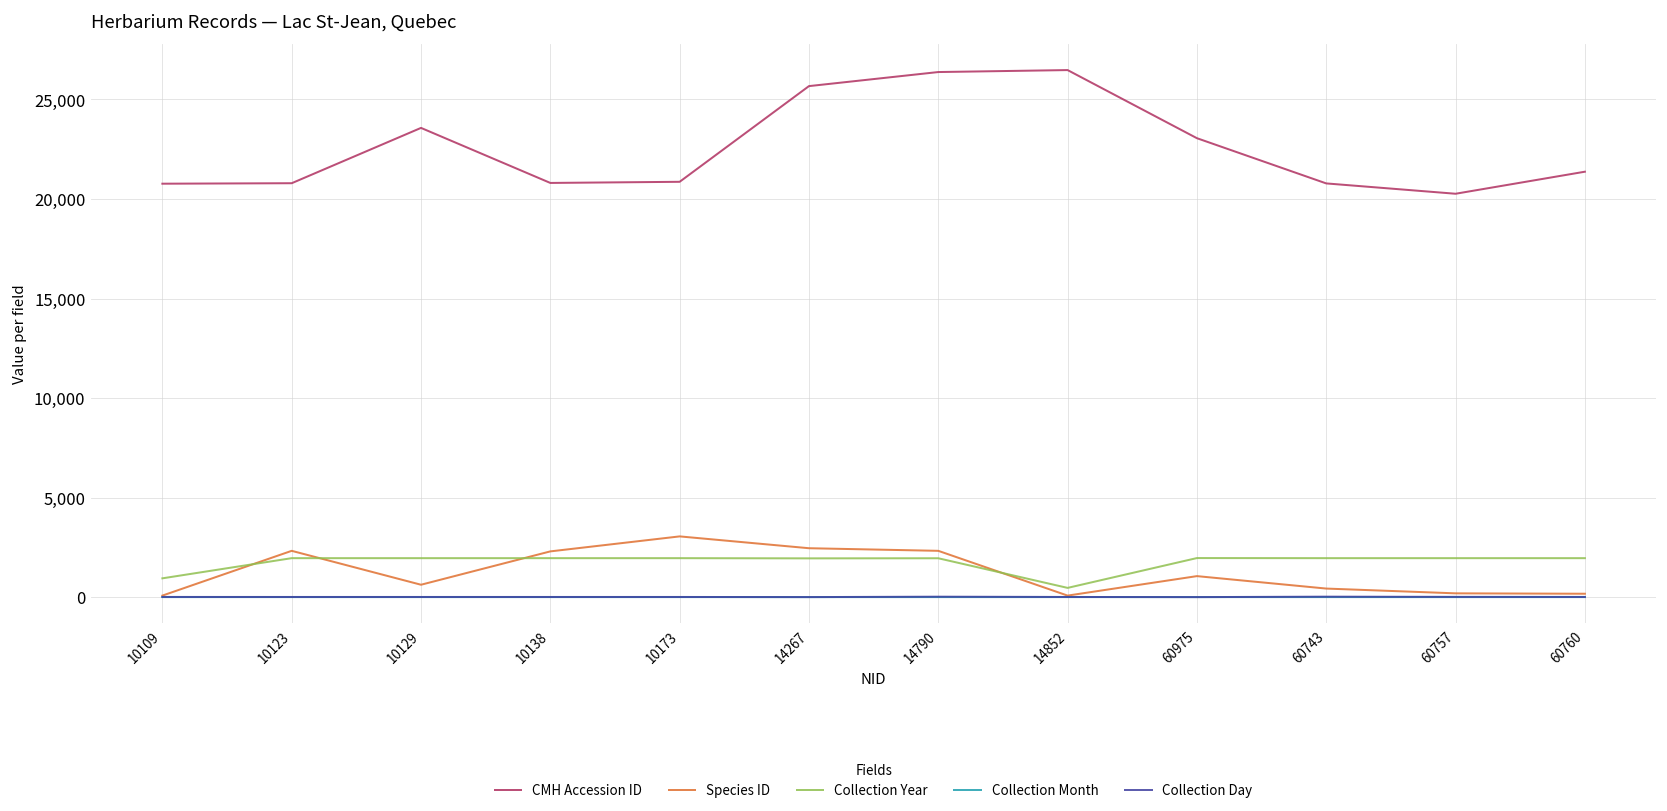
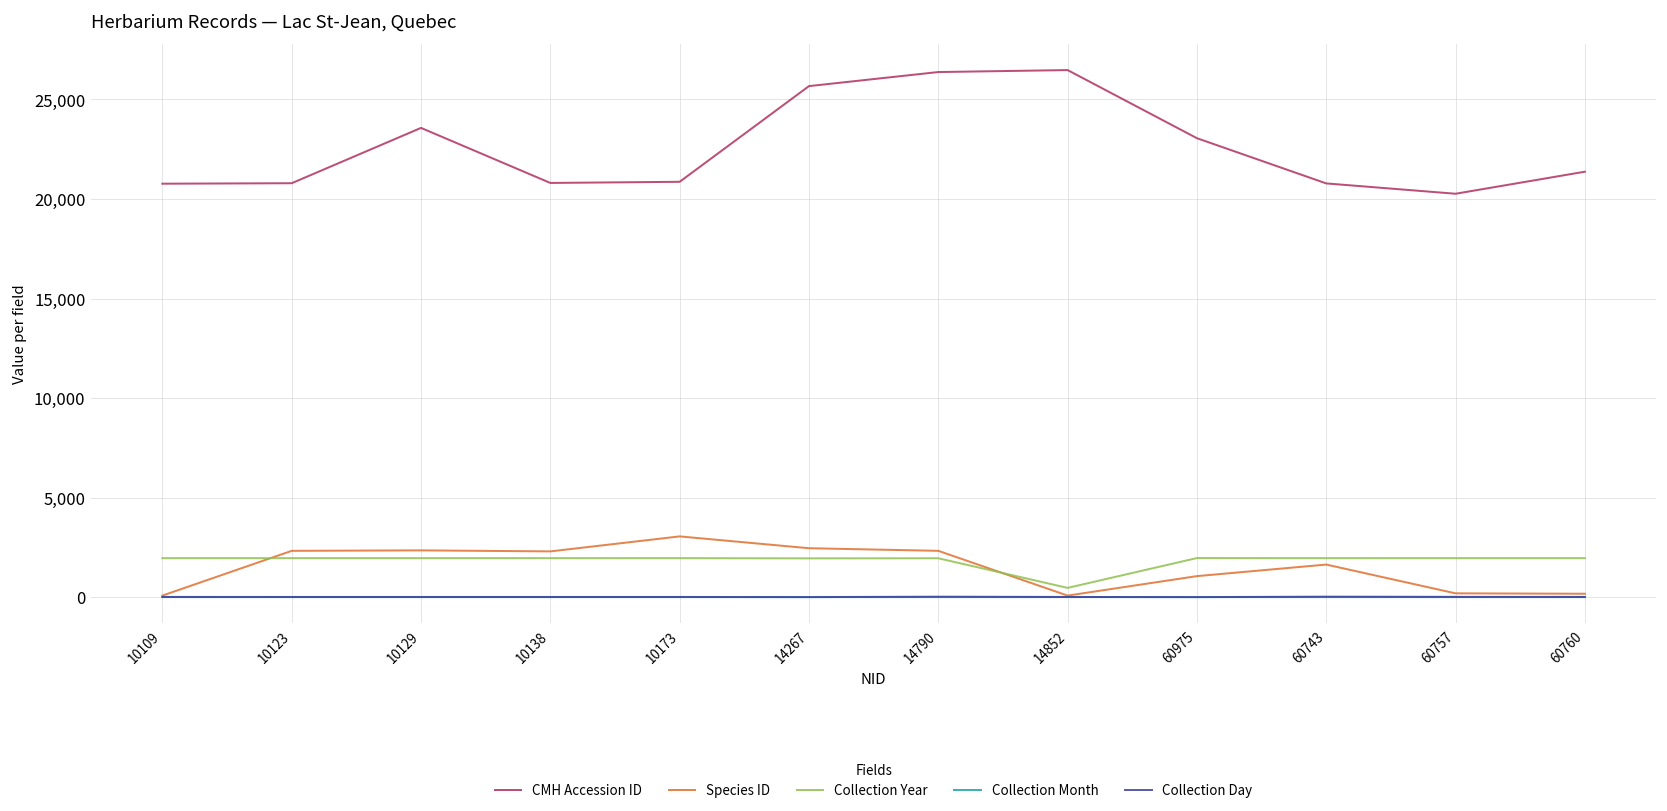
  {
    "CMH Accession ID": {
      "10109": "20,800",
      "10123": "20,800",
      "10129": "23,600",
      "10138": "20,800",
      "10173": "20,900",
      "14267": "25,700",
      "14790": "26,400",
      "14852": "26,500",
      "60975": "23,100",
      "60743": "20,800",
      "60757": "20,300",
      "60760": "21,400"
    },
    "Species ID": {
      "10123": "2,300",
-     "10129": "600",
+     "10129": "2,400",
      "10138": "2,300",
      "10173": "3,100",
      "14267": "2,500",
      "14790": "2,300",
      "60975": "1,100",
-     "60743": "400",
+     "60743": "1,600",
      "60757": "200",
      "60760": "200"
    },
    "Collection Year": {
-     "10109": "1,000",
+     "10109": "2,000",
      "10123": "2,000",
      "10129": "2,000",
      "10138": "2,000",
      "10173": "2,000",
      "14267": "2,000",
      "14790": "2,000",
      "14852": "500",
      "60975": "2,000",
      "60743": "2,000",
      "60757": "2,000",
      "60760": "2,000"
    },
    "Collection Day": {
      "10123": "0",
      "10129": "0",
      "10138": "0",
      "10173": "0",
      "14267": "0",
      "14790": "0",
      "60975": "0",
      "60743": "0",
      "60757": "0",
      "60760": "0"
    }
  }
